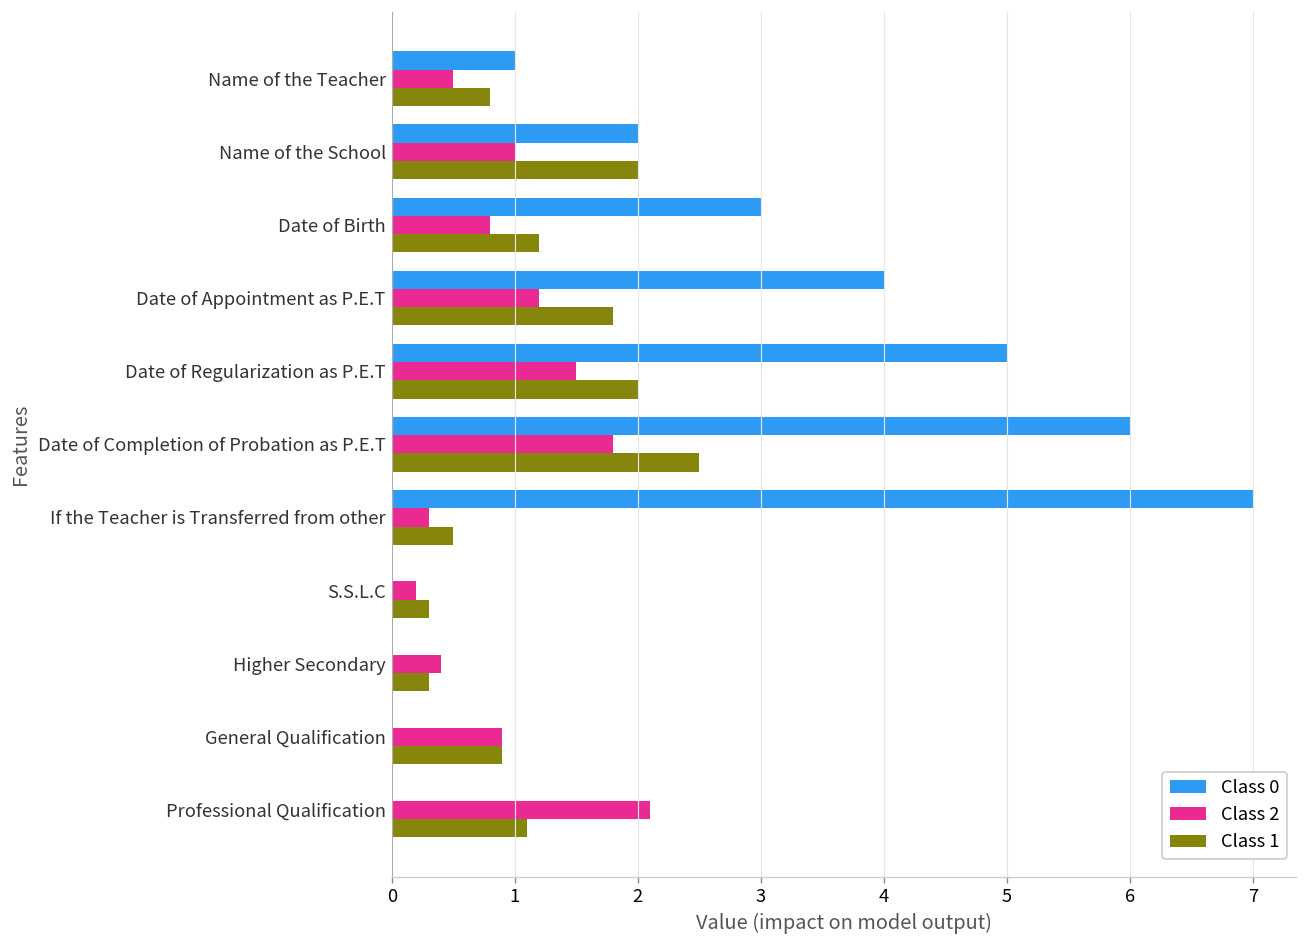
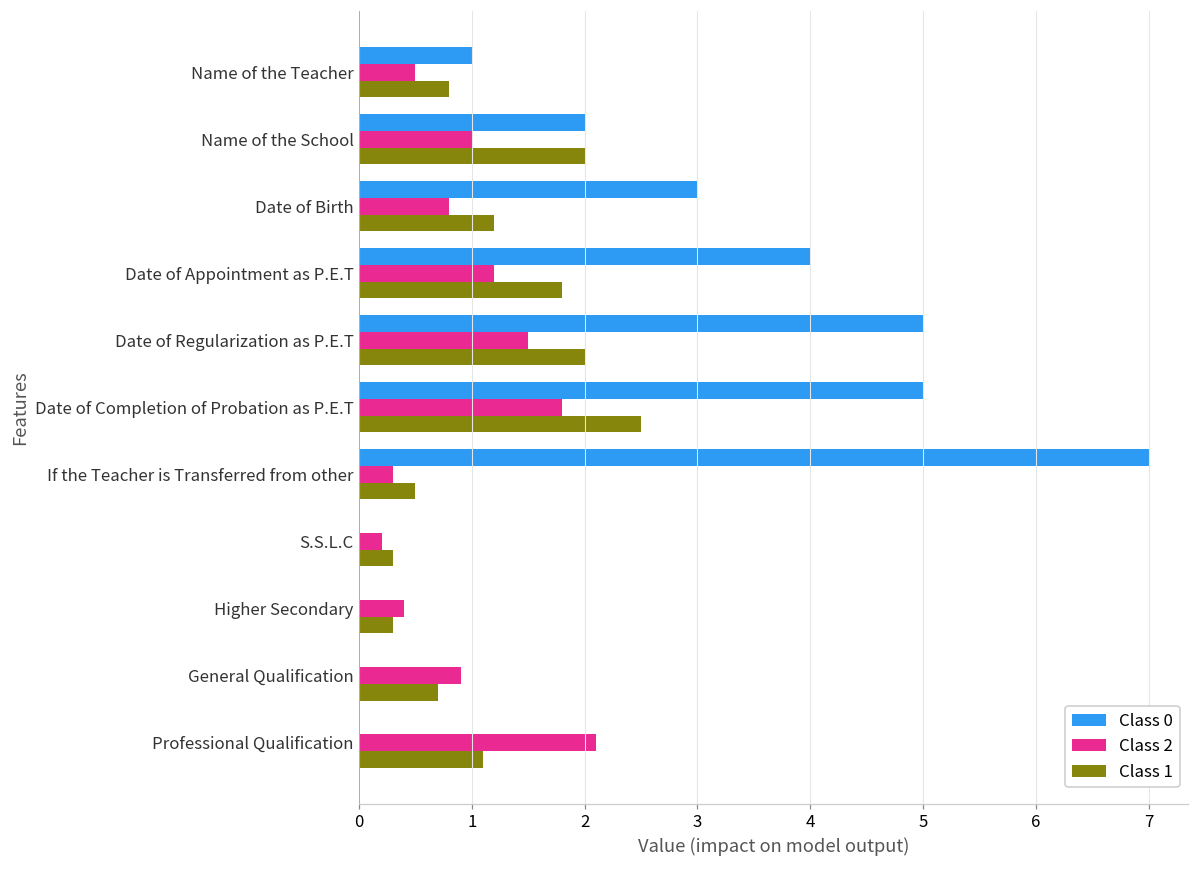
  {
    "Class 0": {
      "Name of the Teacher": 1,
      "Name of the School": 2,
      "Date of Birth": 3,
      "Date of Appointment as P.E.T": 4,
      "Date of Regularization as P.E.T": 5,
-     "Date of Completion of Probation as P.E.T": 6,
+     "Date of Completion of Probation as P.E.T": 5,
      "If the Teacher is Transferred from other": 7,
      "S.S.L.C": 0,
      "Higher Secondary": 0,
      "General Qualification": 0,
      "Professional Qualification": 0
    },
    "Class 2": {
      "Name of the Teacher": 0.5,
      "Name of the School": 1.0,
      "Date of Birth": 0.8,
      "Date of Appointment as P.E.T": 1.2,
      "Date of Regularization as P.E.T": 1.5,
      "Date of Completion of Probation as P.E.T": 1.8,
      "If the Teacher is Transferred from other": 0.3,
      "S.S.L.C": 0.2,
      "Higher Secondary": 0.4,
      "General Qualification": 0.9,
      "Professional Qualification": 2.1
    },
    "Class 1": {
      "Name of the Teacher": 0.8,
      "Name of the School": 2.0,
      "Date of Birth": 1.2,
      "Date of Appointment as P.E.T": 1.8,
      "Date of Regularization as P.E.T": 2.0,
      "Date of Completion of Probation as P.E.T": 2.5,
      "If the Teacher is Transferred from other": 0.5,
      "S.S.L.C": 0.3,
      "Higher Secondary": 0.3,
-     "General Qualification": 0.9,
+     "General Qualification": 0.7,
      "Professional Qualification": 1.1
    }
  }
